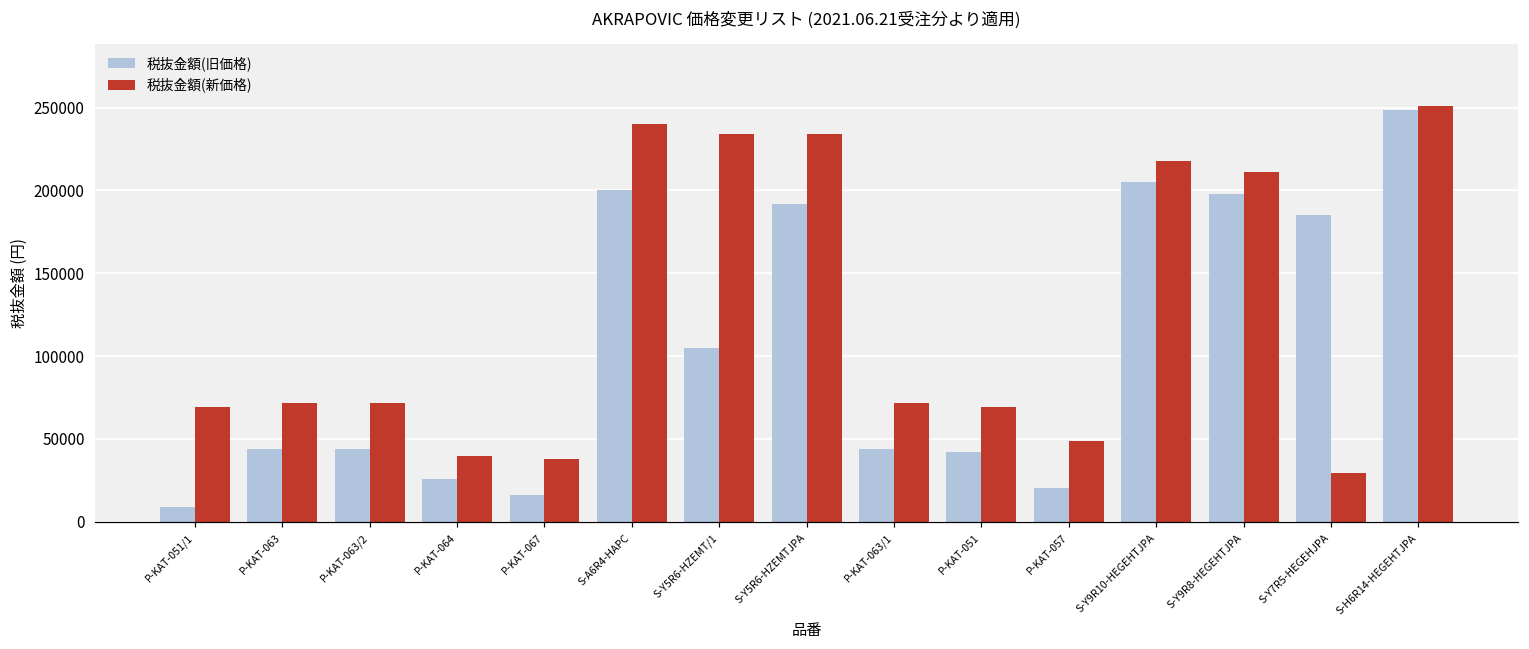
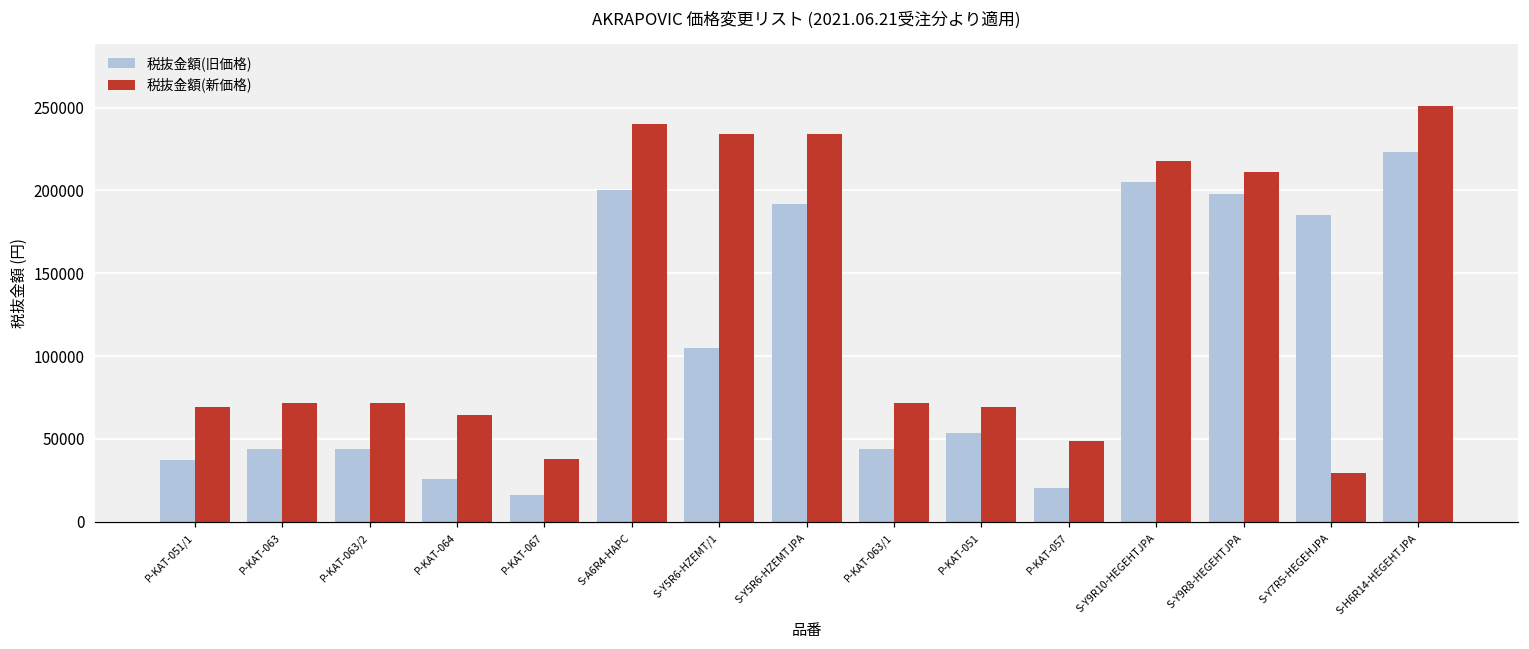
  {
    "税抜金額(旧価格)": {
-     "P-KAT-051/1": 9000,
+     "P-KAT-051/1": 37000,
      "P-KAT-063": 44000,
      "P-KAT-063/2": 44000,
      "P-KAT-064": 26000,
      "P-KAT-067": 16000,
      "S-A6R4-HAPC": 200000,
      "S-Y5R6-HZEMT/1": 105000,
      "S-Y5R6-HZEMTJPA": 192000,
      "P-KAT-063/1": 44000,
-     "P-KAT-051": 42000,
+     "P-KAT-051": 54000,
      "P-KAT-057": 20000,
      "S-Y9R10-HEGEHTJPA": 205000,
      "S-Y9R8-HEGEHTJPA": 198000,
      "S-Y7R5-HEGEHJPA": 185000,
-     "S-H6R14-HEGEHTJPA": 248000
+     "S-H6R14-HEGEHTJPA": 223000
    },
    "税抜金額(新価格)": {
      "P-KAT-051/1": 69000,
      "P-KAT-063": 72000,
      "P-KAT-063/2": 72000,
-     "P-KAT-064": 40000,
+     "P-KAT-064": 64000,
      "P-KAT-067": 38000,
      "S-A6R4-HAPC": 240000,
      "S-Y5R6-HZEMT/1": 234000,
      "S-Y5R6-HZEMTJPA": 234000,
      "P-KAT-063/1": 72000,
      "P-KAT-051": 69000,
      "P-KAT-057": 49000,
      "S-Y9R10-HEGEHTJPA": 218000,
      "S-Y9R8-HEGEHTJPA": 211000,
      "S-Y7R5-HEGEHJPA": 29000,
      "S-H6R14-HEGEHTJPA": 251000
    }
  }
